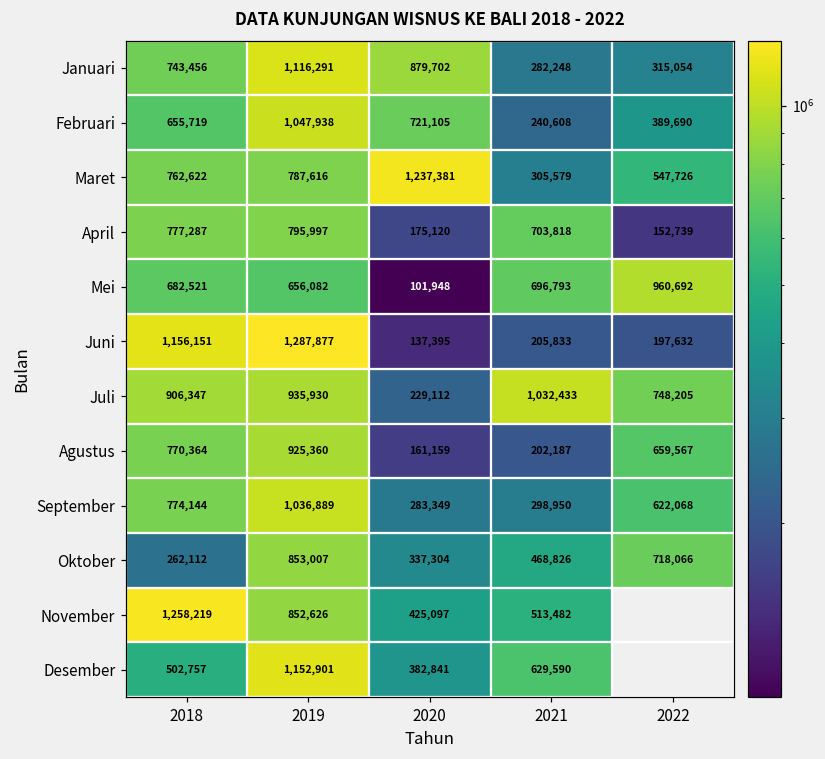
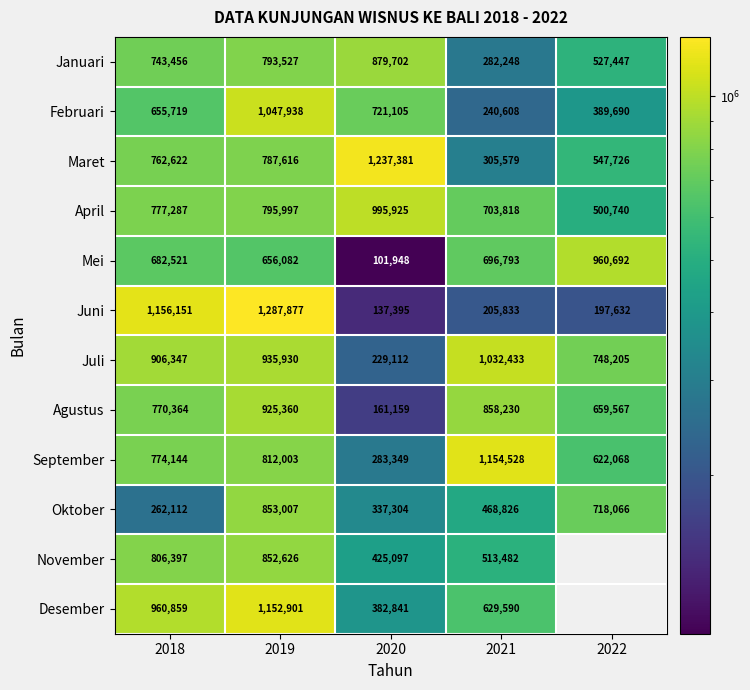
  {
    "Januari": {
      "2018": "743,456",
-     "2019": "1,116,291",
+     "2019": "793,527",
      "2020": "879,702",
      "2021": "282,248",
-     "2022": "315,054"
+     "2022": "527,447"
    },
    "Februari": {
      "2018": "655,719",
      "2019": "1,047,938",
      "2020": "721,105",
      "2021": "240,608",
      "2022": "389,690"
    },
    "Maret": {
      "2018": "762,622",
      "2019": "787,616",
      "2020": "1,237,381",
      "2021": "305,579",
      "2022": "547,726"
    },
    "April": {
      "2018": "777,287",
      "2019": "795,997",
-     "2020": "175,120",
+     "2020": "995,925",
      "2021": "703,818",
-     "2022": "152,739"
+     "2022": "500,740"
    },
    "Mei": {
      "2018": "682,521",
      "2019": "656,082",
      "2020": "101,948",
      "2021": "696,793",
      "2022": "960,692"
    },
    "Juni": {
      "2018": "1,156,151",
      "2019": "1,287,877",
      "2020": "137,395",
      "2021": "205,833",
      "2022": "197,632"
    },
    "Juli": {
      "2018": "906,347",
      "2019": "935,930",
      "2020": "229,112",
      "2021": "1,032,433",
      "2022": "748,205"
    },
    "Agustus": {
      "2018": "770,364",
      "2019": "925,360",
      "2020": "161,159",
-     "2021": "202,187",
+     "2021": "858,230",
      "2022": "659,567"
    },
    "September": {
      "2018": "774,144",
-     "2019": "1,036,889",
+     "2019": "812,003",
      "2020": "283,349",
-     "2021": "298,950",
+     "2021": "1,154,528",
      "2022": "622,068"
    },
    "Oktober": {
      "2018": "262,112",
      "2019": "853,007",
      "2020": "337,304",
      "2021": "468,826",
      "2022": "718,066"
    },
    "November": {
-     "2018": "1,258,219",
+     "2018": "806,397",
      "2019": "852,626",
      "2020": "425,097",
      "2021": "513,482"
    },
    "Desember": {
-     "2018": "502,757",
+     "2018": "960,859",
      "2019": "1,152,901",
      "2020": "382,841",
      "2021": "629,590"
    }
  }
